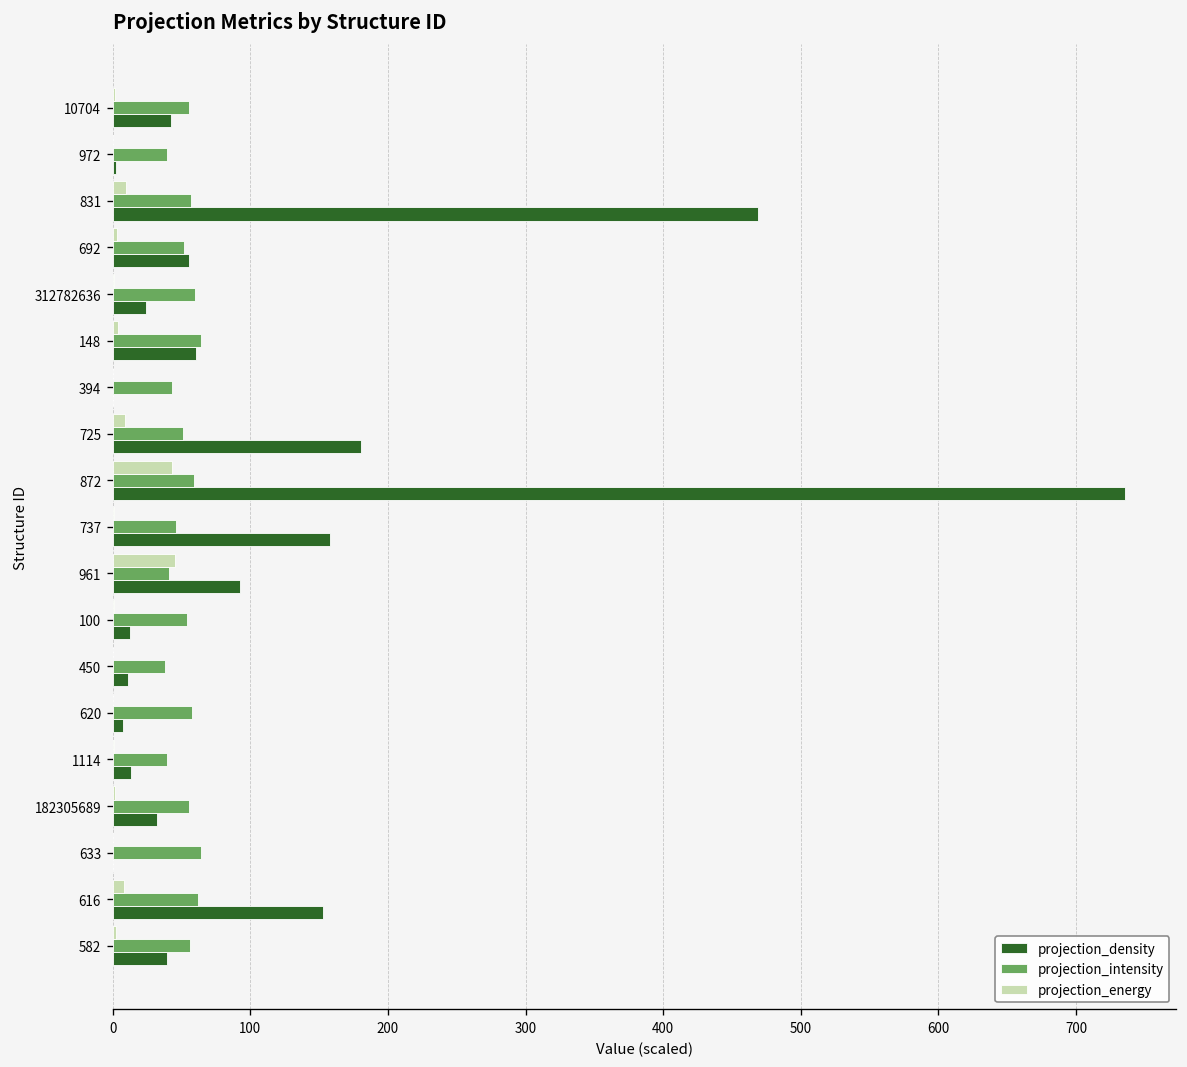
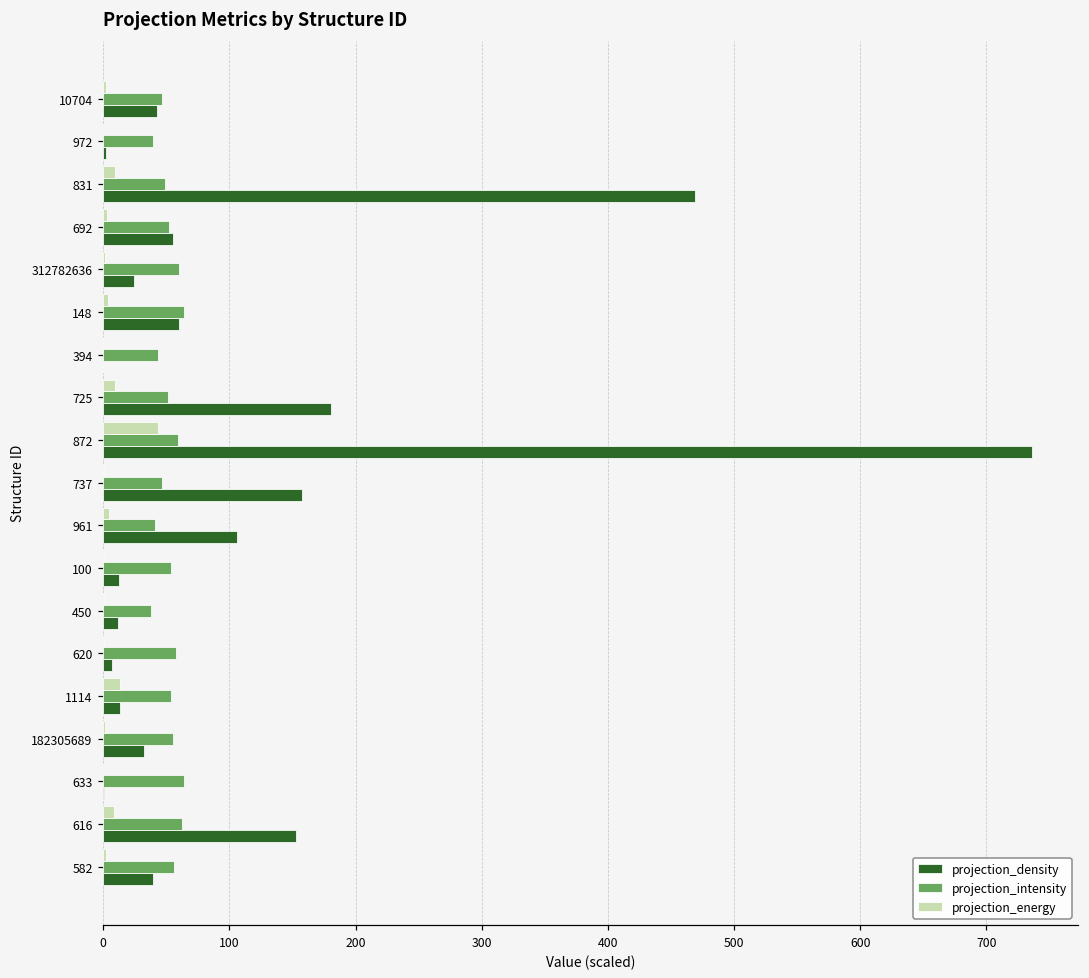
  {
    "projection_density": {
      "10704": 43,
      "831": 469,
      "692": 55,
      "312782636": 24,
      "148": 60,
      "725": 181,
      "872": 736,
      "737": 158,
-     "961": 92,
+     "961": 106,
      "100": 12,
      "450": 11,
      "620": 7,
      "1114": 13,
      "182305689": 33,
      "616": 153,
      "582": 39
    },
    "projection_intensity": {
-     "10704": 56,
+     "10704": 47,
      "972": 40,
-     "831": 57,
+     "831": 49,
      "692": 52,
      "312782636": 60,
      "148": 64,
      "394": 43,
      "725": 51,
      "872": 59,
      "737": 46,
      "961": 41,
      "100": 54,
      "450": 38,
      "620": 58,
-     "1114": 39,
+     "1114": 53,
      "182305689": 56,
      "633": 64,
      "616": 62,
      "582": 56
    },
    "projection_energy": {
      "831": 9,
      "692": 3,
      "148": 4,
      "725": 9,
      "872": 43,
-     "961": 45,
-     "1114": 1,
+     "961": 5,
+     "1114": 13,
      "616": 8,
      "582": 2
    }
  }
